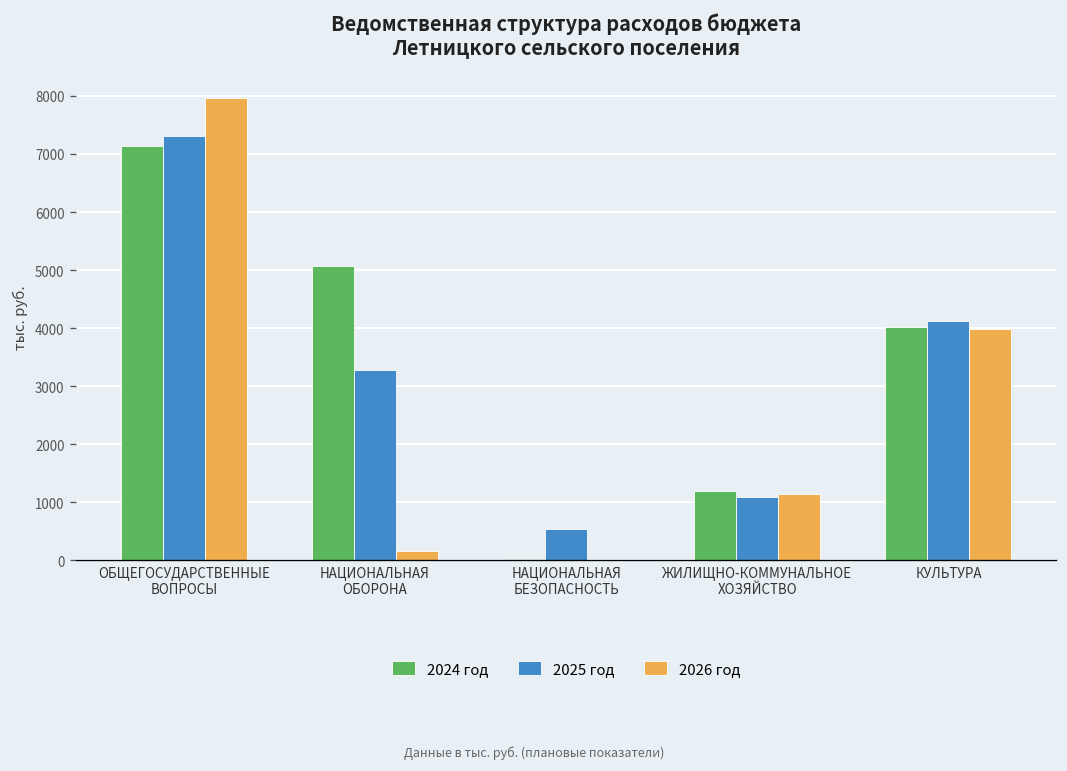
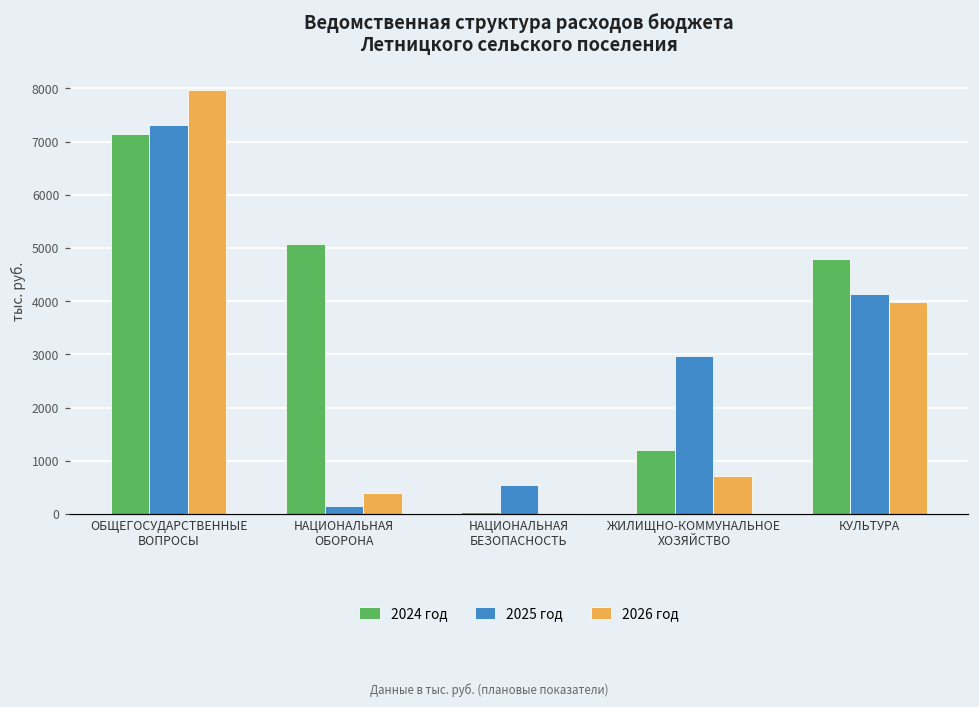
  {
    "2024 год": {
      "ОБЩЕГОСУДАРСТВЕННЫЕ ВОПРОСЫ": 7100,
      "НАЦИОНАЛЬНАЯ ОБОРОНА": 5100,
      "ЖИЛИЩНО-КОММУНАЛЬНОЕ ХОЗЯЙСТВО": 1200,
-     "КУЛЬТУРА": 4000
+     "КУЛЬТУРА": 4800
    },
    "2025 год": {
      "ОБЩЕГОСУДАРСТВЕННЫЕ ВОПРОСЫ": 7300,
-     "НАЦИОНАЛЬНАЯ ОБОРОНА": 3300,
+     "НАЦИОНАЛЬНАЯ ОБОРОНА": 200,
      "НАЦИОНАЛЬНАЯ БЕЗОПАСНОСТЬ": 500,
-     "ЖИЛИЩНО-КОММУНАЛЬНОЕ ХОЗЯЙСТВО": 1100,
+     "ЖИЛИЩНО-КОММУНАЛЬНОЕ ХОЗЯЙСТВО": 3000,
      "КУЛЬТУРА": 4100
    },
    "2026 год": {
      "ОБЩЕГОСУДАРСТВЕННЫЕ ВОПРОСЫ": 8000,
-     "НАЦИОНАЛЬНАЯ ОБОРОНА": 200,
-     "ЖИЛИЩНО-КОММУНАЛЬНОЕ ХОЗЯЙСТВО": 1200,
+     "НАЦИОНАЛЬНАЯ ОБОРОНА": 400,
+     "ЖИЛИЩНО-КОММУНАЛЬНОЕ ХОЗЯЙСТВО": 700,
      "КУЛЬТУРА": 4000
    }
  }
